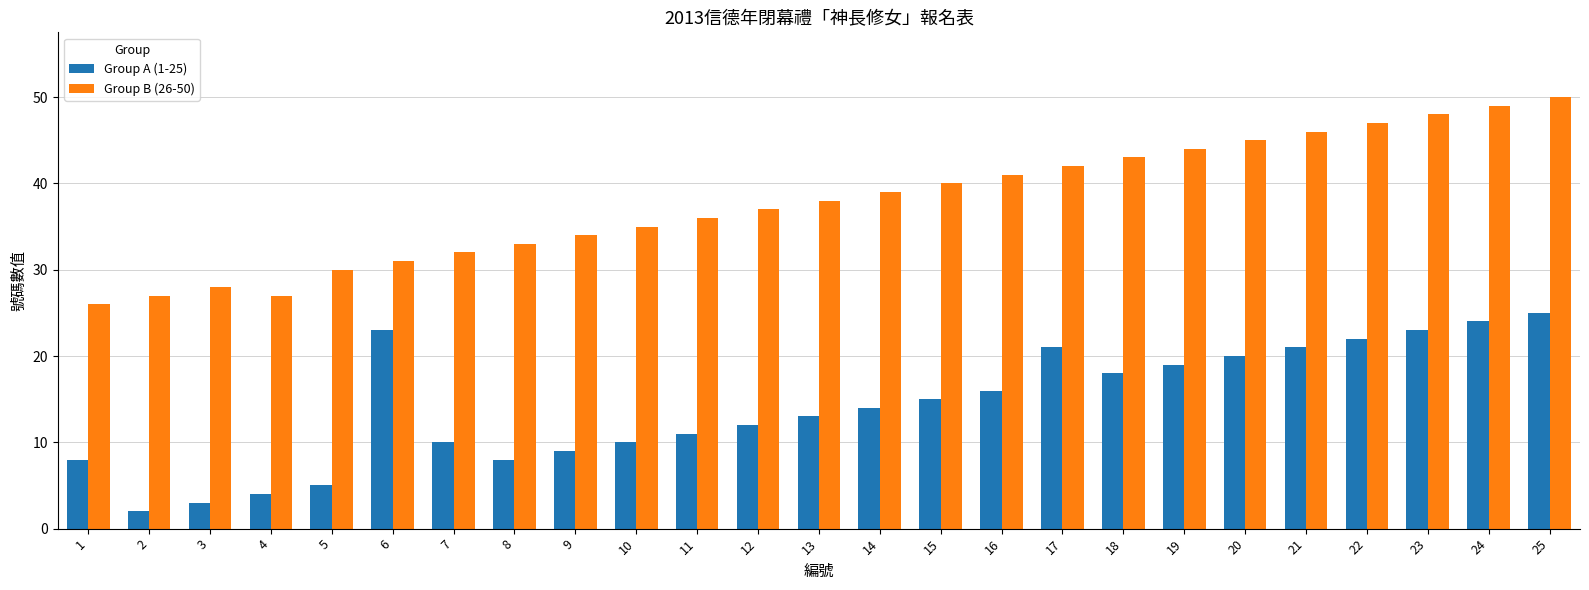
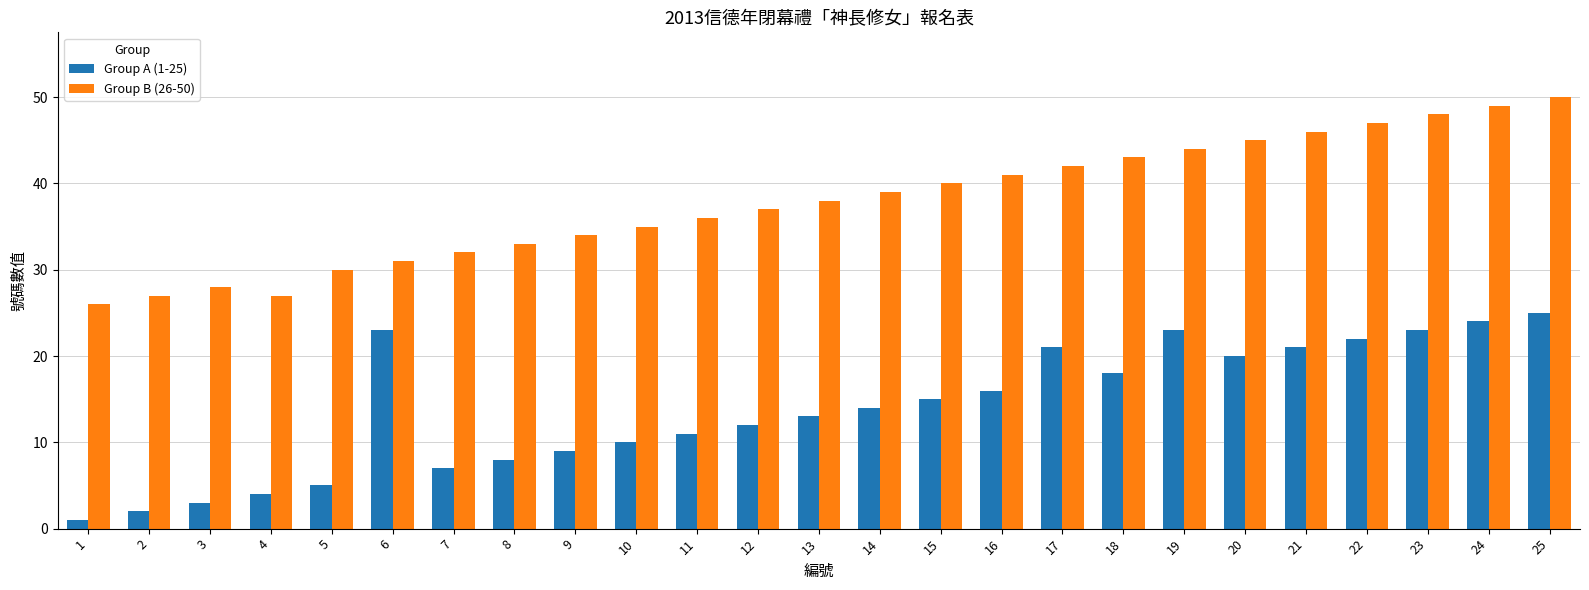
  {
    "Group A (1-25)": {
-     "1": 8,
+     "1": 1,
      "2": 2,
      "3": 3,
      "4": 4,
      "5": 5,
      "6": 23,
-     "7": 10,
+     "7": 7,
      "8": 8,
      "9": 9,
      "10": 10,
      "11": 11,
      "12": 12,
      "13": 13,
      "14": 14,
      "15": 15,
      "16": 16,
      "17": 21,
      "18": 18,
-     "19": 19,
+     "19": 23,
      "20": 20,
      "21": 21,
      "22": 22,
      "23": 23,
      "24": 24,
      "25": 25
    },
    "Group B (26-50)": {
      "1": 26,
      "2": 27,
      "3": 28,
      "4": 27,
      "5": 30,
      "6": 31,
      "7": 32,
      "8": 33,
      "9": 34,
      "10": 35,
      "11": 36,
      "12": 37,
      "13": 38,
      "14": 39,
      "15": 40,
      "16": 41,
      "17": 42,
      "18": 43,
      "19": 44,
      "20": 45,
      "21": 46,
      "22": 47,
      "23": 48,
      "24": 49,
      "25": 50
    }
  }
